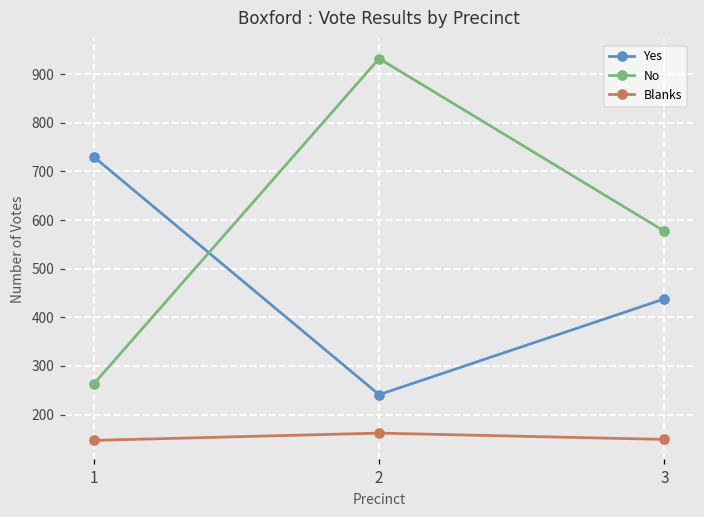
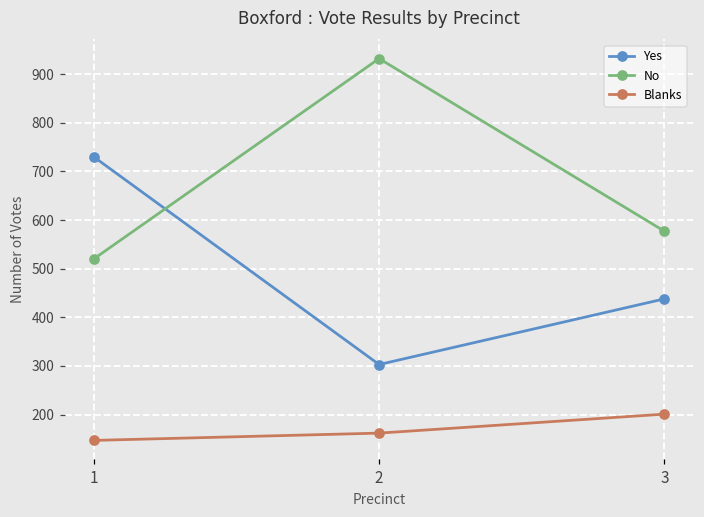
  {
    "Yes": {
      "1": 730,
-     "2": 240,
+     "2": 300,
      "3": 440
    },
    "No": {
-     "1": 260,
+     "1": 520,
      "2": 930,
      "3": 580
    },
    "Blanks": {
      "1": 150,
      "2": 160,
-     "3": 150
+     "3": 200
    }
  }
